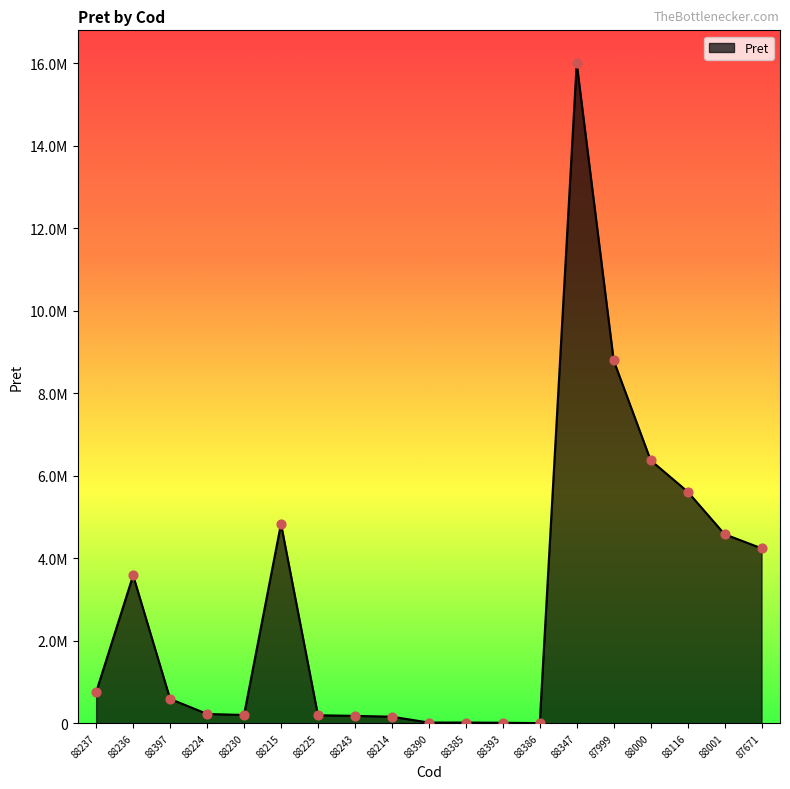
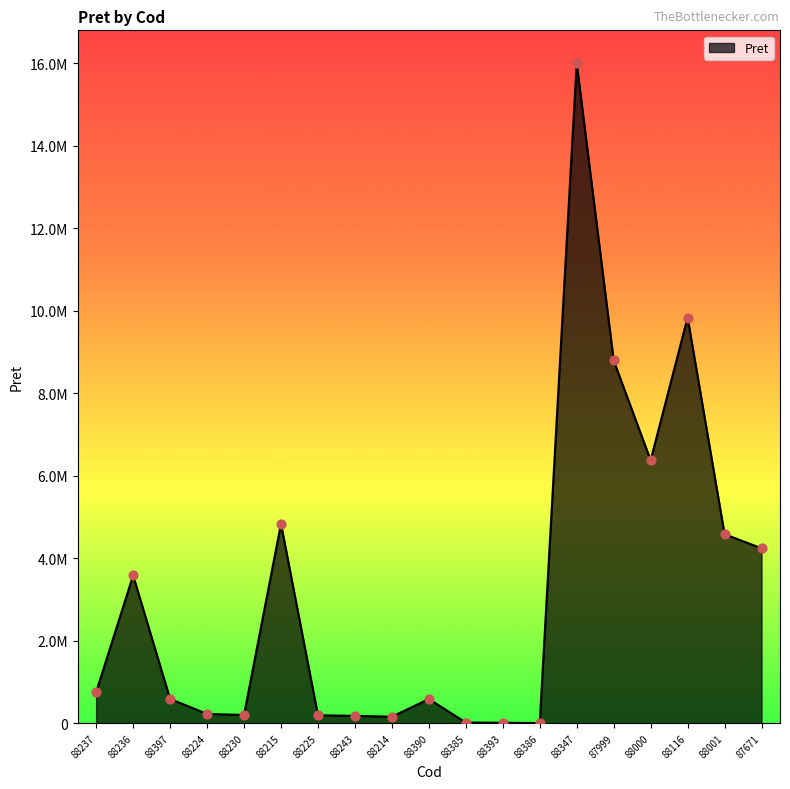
  {
    "88237": 800000,
    "88236": 3600000,
    "88397": 600000,
    "88224": 200000,
    "88230": 200000,
    "88215": 4800000,
    "88225": 200000,
    "88243": 200000,
    "88214": 200000,
-   "88390": 0,
+   "88390": 600000,
    "88385": 0,
    "88393": 0,
    "88386": 0,
    "88347": 16000000,
    "87999": 8800000,
    "88000": 6400000,
-   "88116": 5600000,
+   "88116": 9800000,
    "88001": 4600000,
    "87671": 4200000
  }
